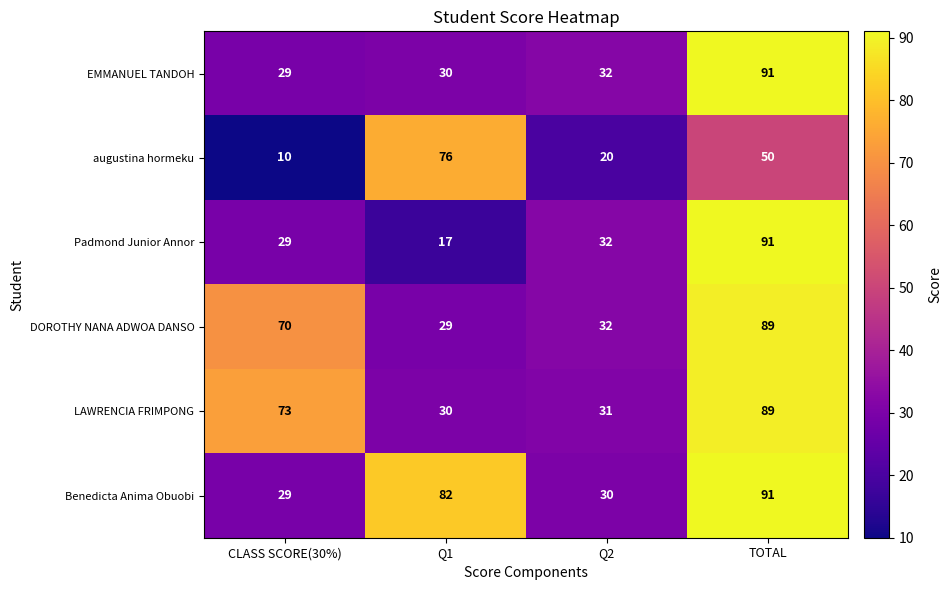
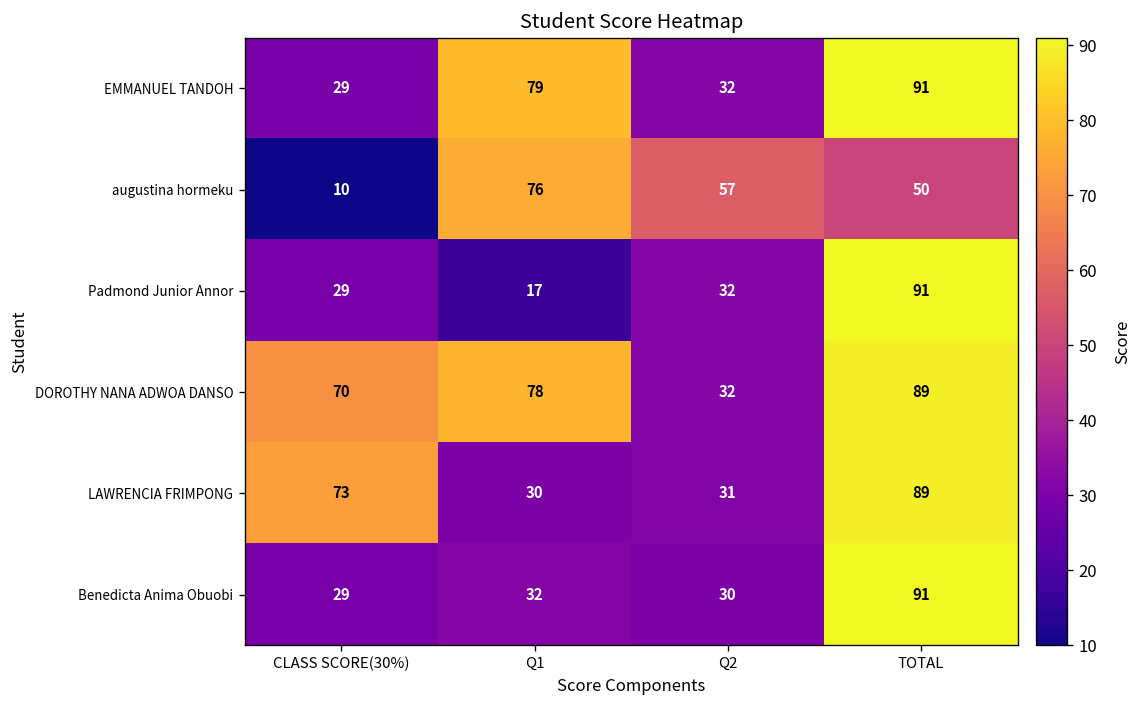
  {
    "EMMANUEL TANDOH": {
      "CLASS SCORE(30%)": 29,
-     "Q1": 30,
+     "Q1": 79,
      "Q2": 32,
      "TOTAL": 91
    },
    "augustina hormeku": {
      "CLASS SCORE(30%)": 10,
      "Q1": 76,
-     "Q2": 20,
+     "Q2": 57,
      "TOTAL": 50
    },
    "Padmond Junior Annor": {
      "CLASS SCORE(30%)": 29,
      "Q1": 17,
      "Q2": 32,
      "TOTAL": 91
    },
    "DOROTHY NANA ADWOA DANSO": {
      "CLASS SCORE(30%)": 70,
-     "Q1": 29,
+     "Q1": 78,
      "Q2": 32,
      "TOTAL": 89
    },
    "LAWRENCIA FRIMPONG": {
      "CLASS SCORE(30%)": 73,
      "Q1": 30,
      "Q2": 31,
      "TOTAL": 89
    },
    "Benedicta Anima Obuobi": {
      "CLASS SCORE(30%)": 29,
-     "Q1": 82,
+     "Q1": 32,
      "Q2": 30,
      "TOTAL": 91
    }
  }
